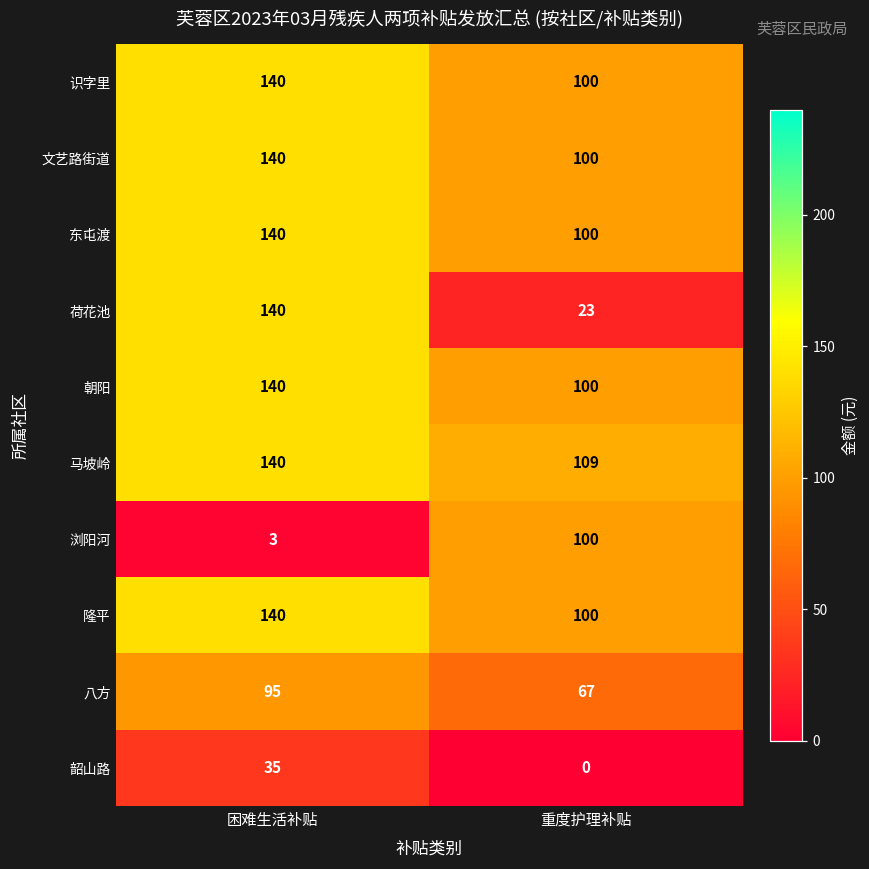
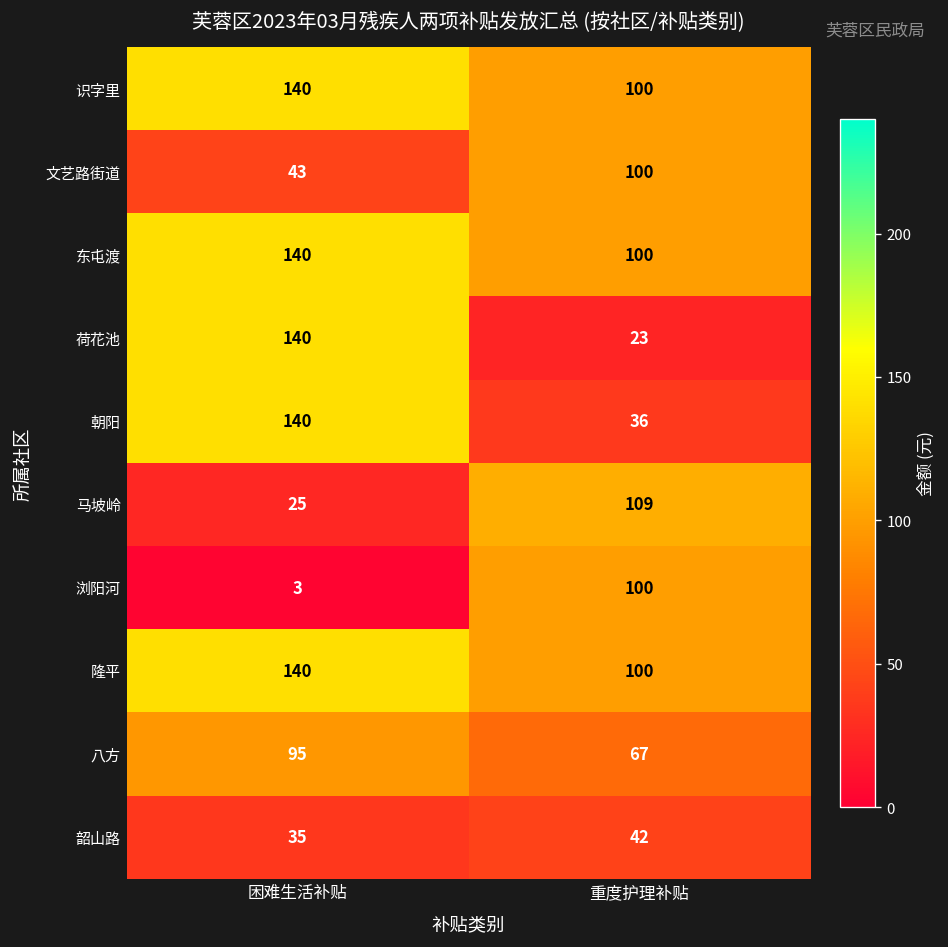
  {
    "识字里": {
      "困难生活补贴": 140,
      "重度护理补贴": 100
    },
    "文艺路街道": {
-     "困难生活补贴": 140,
+     "困难生活补贴": 43,
      "重度护理补贴": 100
    },
    "东屯渡": {
      "困难生活补贴": 140,
      "重度护理补贴": 100
    },
    "荷花池": {
      "困难生活补贴": 140,
      "重度护理补贴": 23
    },
    "朝阳": {
      "困难生活补贴": 140,
-     "重度护理补贴": 100
+     "重度护理补贴": 36
    },
    "马坡岭": {
-     "困难生活补贴": 140,
+     "困难生活补贴": 25,
      "重度护理补贴": 109
    },
    "浏阳河": {
      "困难生活补贴": 3,
      "重度护理补贴": 100
    },
    "隆平": {
      "困难生活补贴": 140,
      "重度护理补贴": 100
    },
    "八方": {
      "困难生活补贴": 95,
      "重度护理补贴": 67
    },
    "韶山路": {
      "困难生活补贴": 35,
-     "重度护理补贴": 0
+     "重度护理补贴": 42
    }
  }
